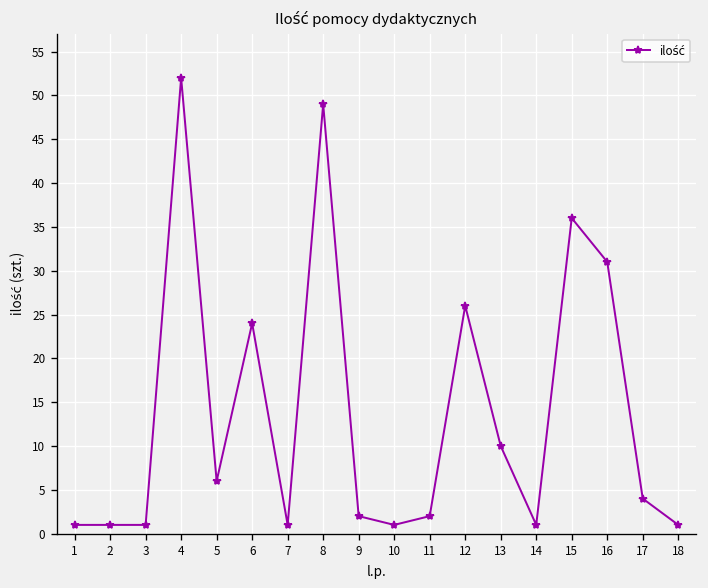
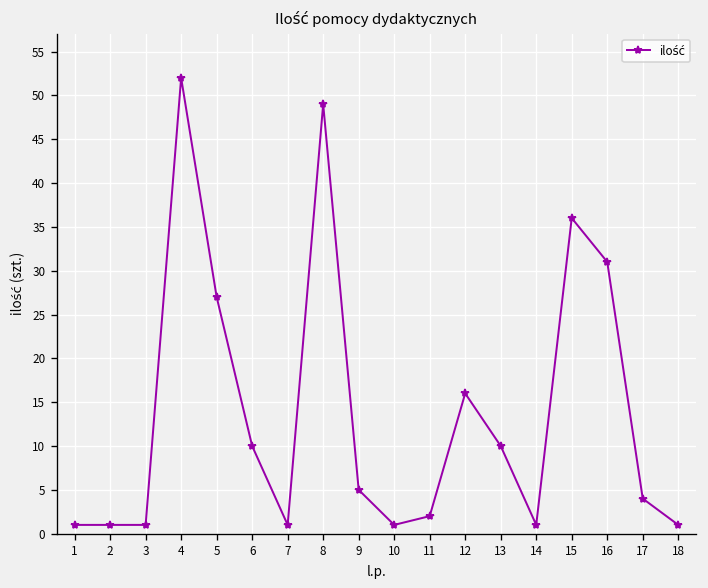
  {
    "1": 1,
    "2": 1,
    "3": 1,
    "4": 52,
-   "5": 6,
-   "6": 24,
+   "5": 27,
+   "6": 10,
    "7": 1,
    "8": 49,
-   "9": 2,
+   "9": 5,
    "10": 1,
    "11": 2,
-   "12": 26,
+   "12": 16,
    "13": 10,
    "14": 1,
    "15": 36,
    "16": 31,
    "17": 4,
    "18": 1
  }
